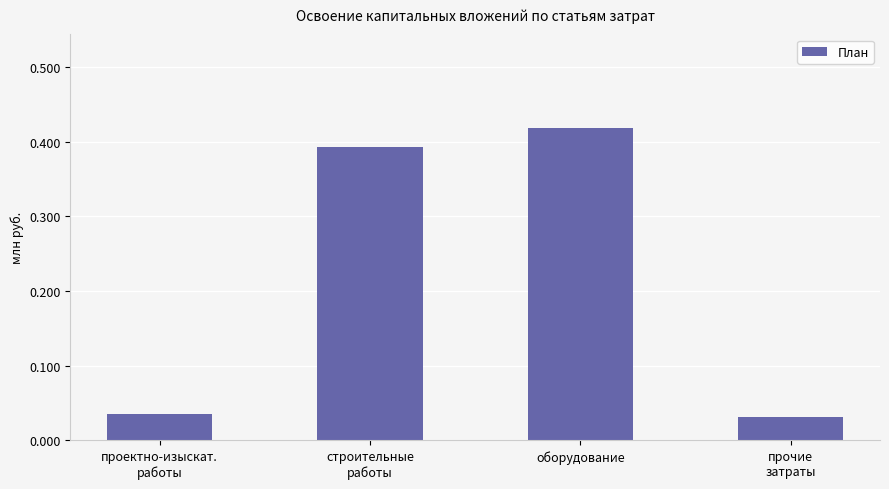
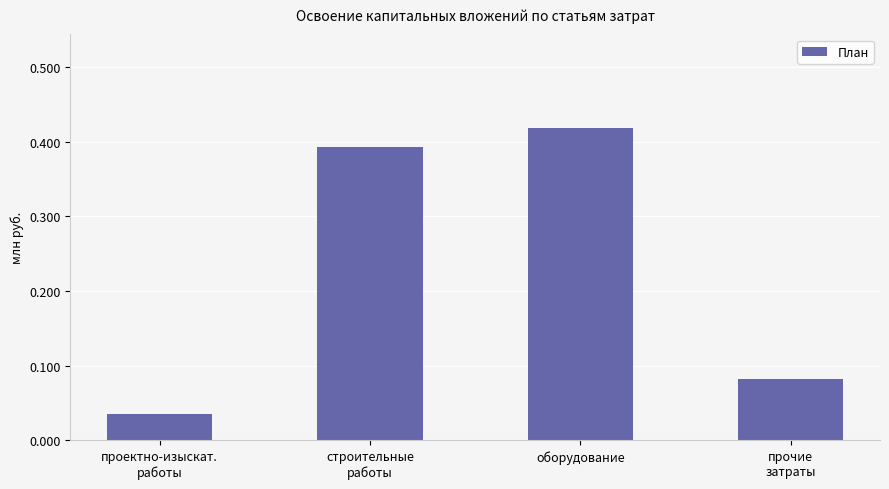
  {
    "проектно-изыскат. работы": 0.04,
    "строительные работы": 0.39,
    "оборудование": 0.42,
-   "прочие затраты": 0.03
+   "прочие затраты": 0.08
  }
